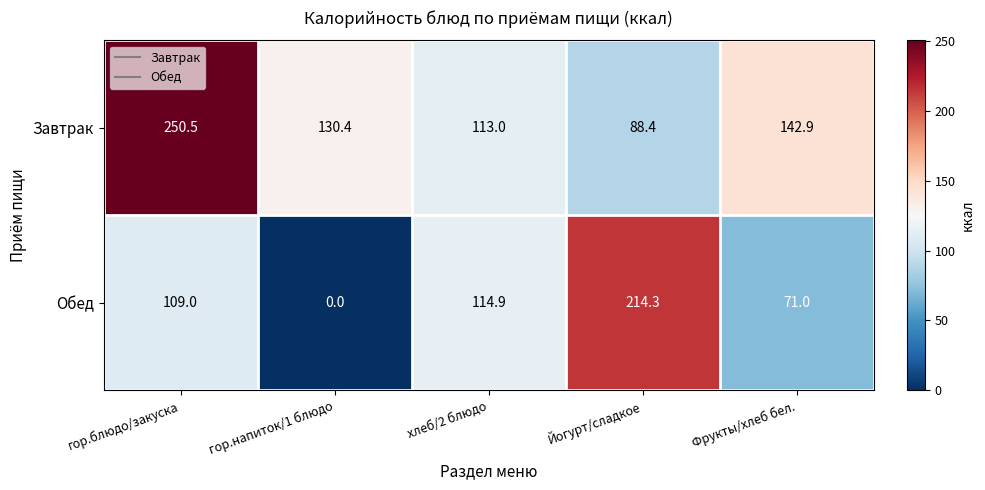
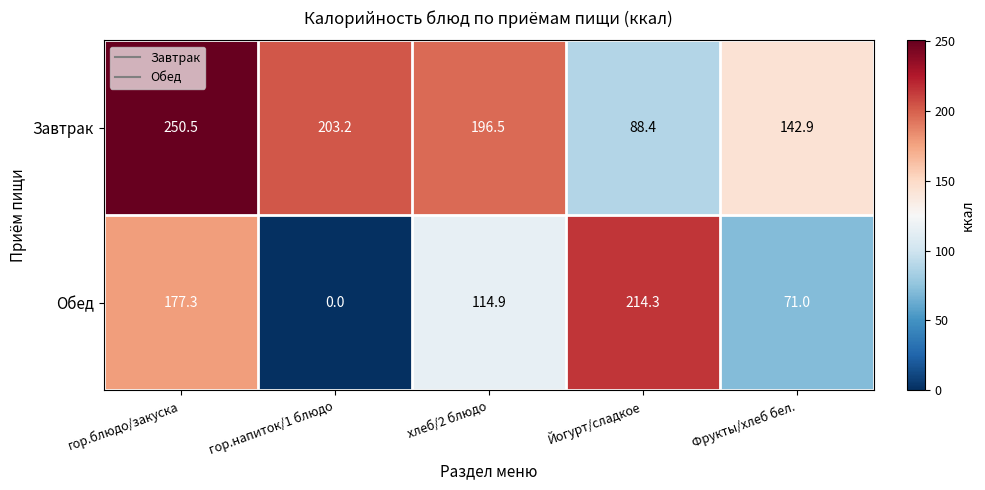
  {
    "Завтрак": {
      "гор.блюдо/закуска": 250.5,
-     "гор.напиток/1 блюдо": 130.4,
-     "хлеб/2 блюдо": 113.0,
+     "гор.напиток/1 блюдо": 203.2,
+     "хлеб/2 блюдо": 196.5,
      "Йогурт/сладкое": 88.4,
      "Фрукты/хлеб бел.": 142.9
    },
    "Обед": {
-     "гор.блюдо/закуска": 109.0,
+     "гор.блюдо/закуска": 177.3,
      "гор.напиток/1 блюдо": 0.0,
      "хлеб/2 блюдо": 114.9,
      "Йогурт/сладкое": 214.3,
      "Фрукты/хлеб бел.": 71.0
    }
  }
